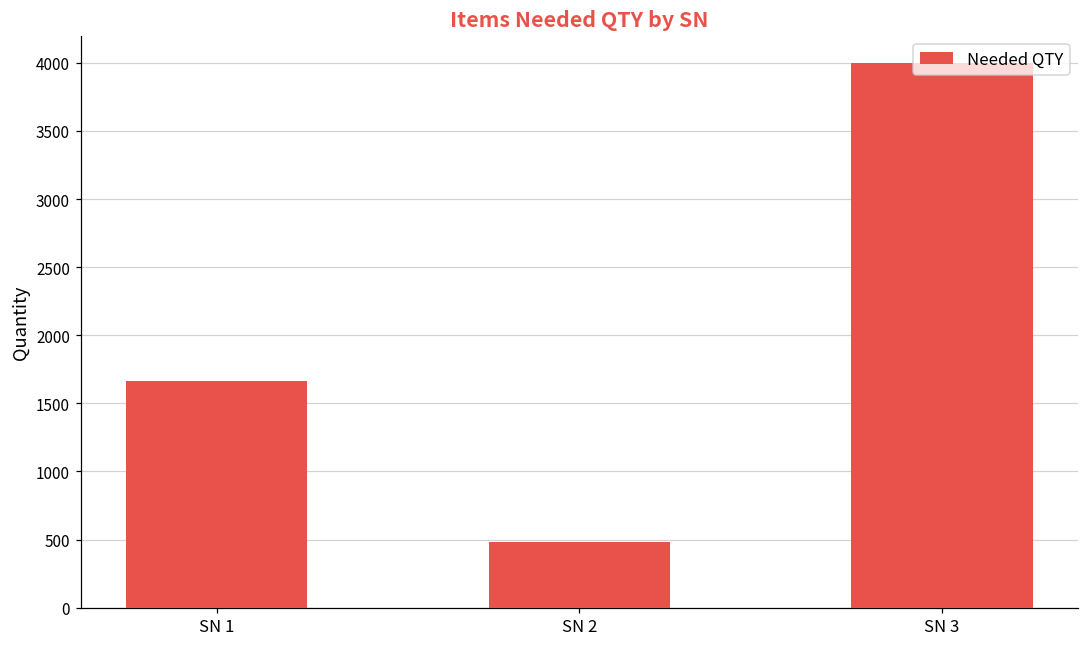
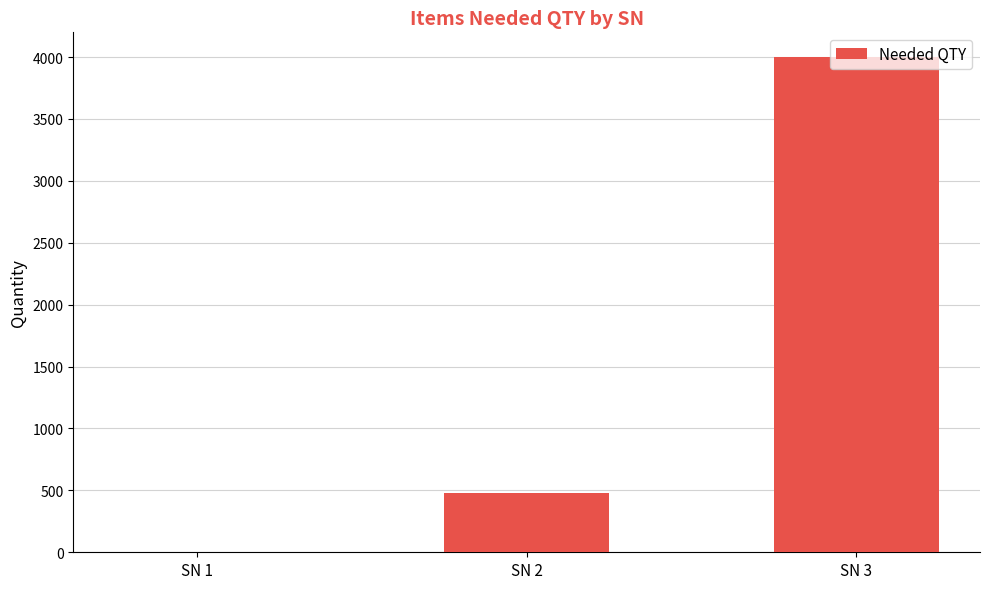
  {
-   "SN 1": 1660,
+   "SN 1": 0,
    "SN 2": 480
  }
